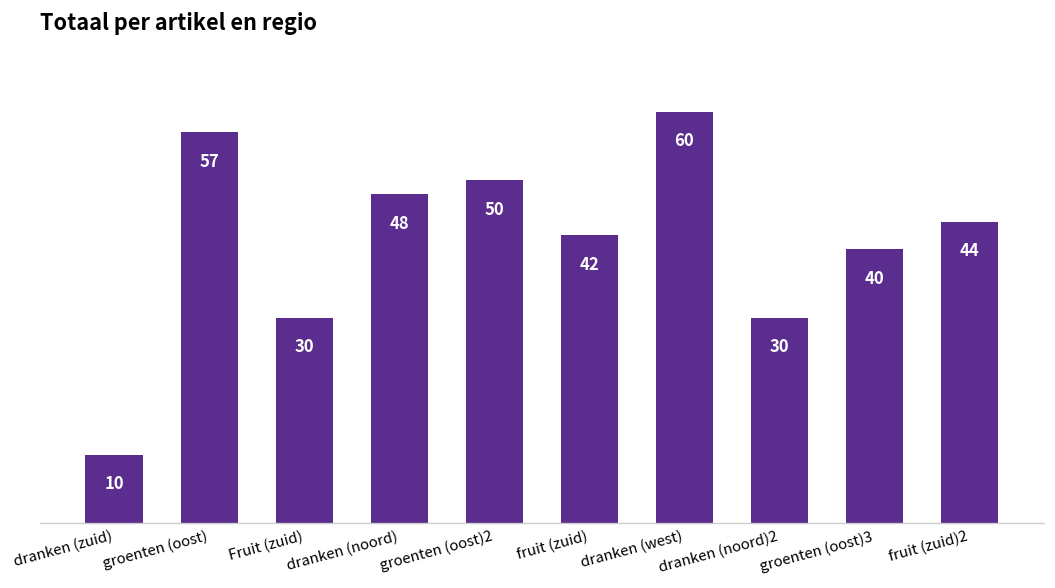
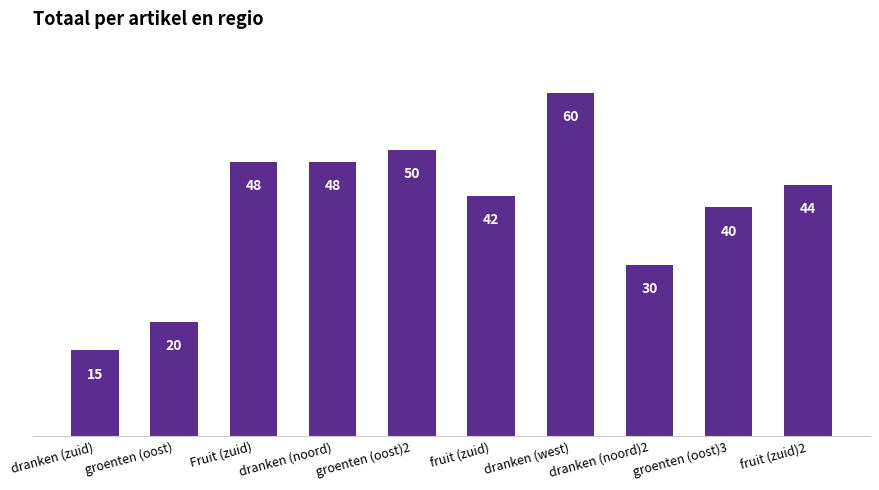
  {
-   "dranken (zuid)": 10,
-   "groenten (oost)": 57,
-   "Fruit (zuid)": 30,
+   "dranken (zuid)": 15,
+   "groenten (oost)": 20,
+   "Fruit (zuid)": 48,
    "dranken (noord)": 48,
    "groenten (oost)2": 50,
    "fruit (zuid)": 42,
    "dranken (west)": 60,
    "dranken (noord)2": 30,
    "groenten (oost)3": 40,
    "fruit (zuid)2": 44
  }
